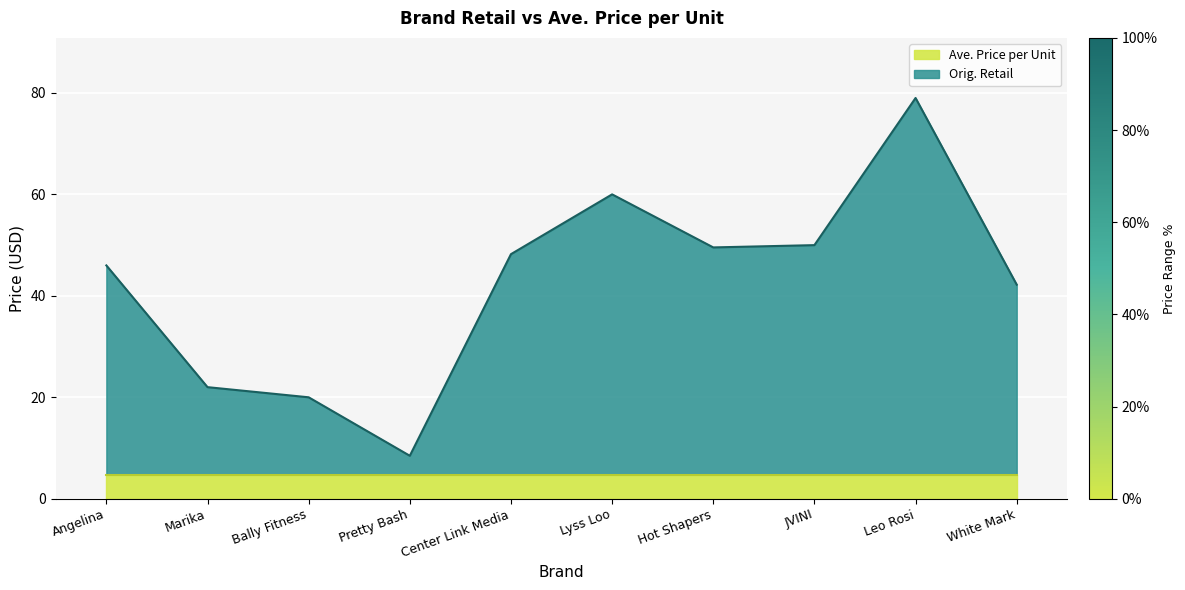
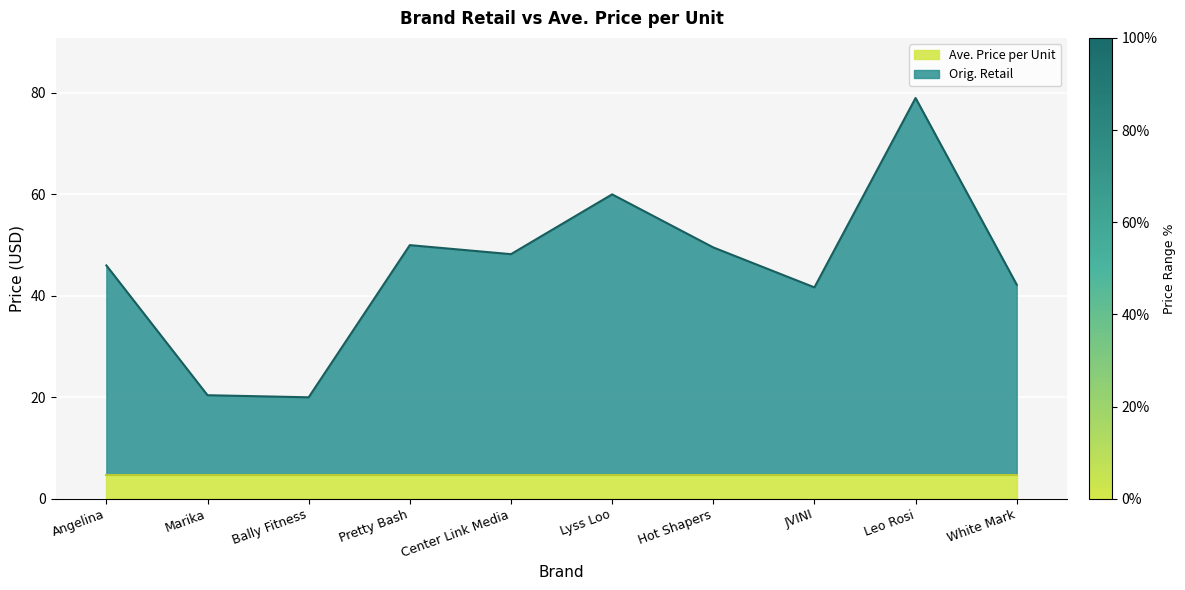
  {
    "Ave. Price per Unit": {
      "Angelina": 5,
      "Marika": 5,
      "Bally Fitness": 5,
      "Pretty Bash": 5,
      "Center Link Media": 5,
      "Lyss Loo": 5,
      "Hot Shapers": 5,
      "JVINI": 5,
      "Leo Rosi": 5,
      "White Mark": 5
    },
    "Orig. Retail": {
      "Angelina": 46,
-     "Marika": 22,
+     "Marika": 20,
      "Bally Fitness": 20,
-     "Pretty Bash": 8,
+     "Pretty Bash": 50,
      "Center Link Media": 48,
      "Lyss Loo": 60,
      "Hot Shapers": 50,
-     "JVINI": 50,
+     "JVINI": 42,
      "Leo Rosi": 79,
      "White Mark": 42
    }
  }
